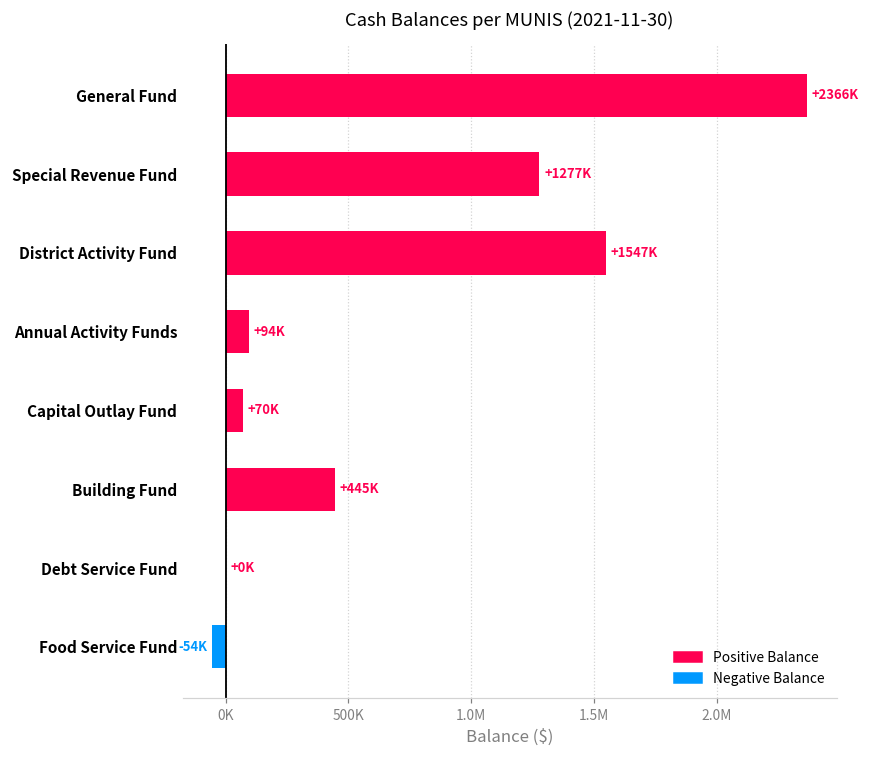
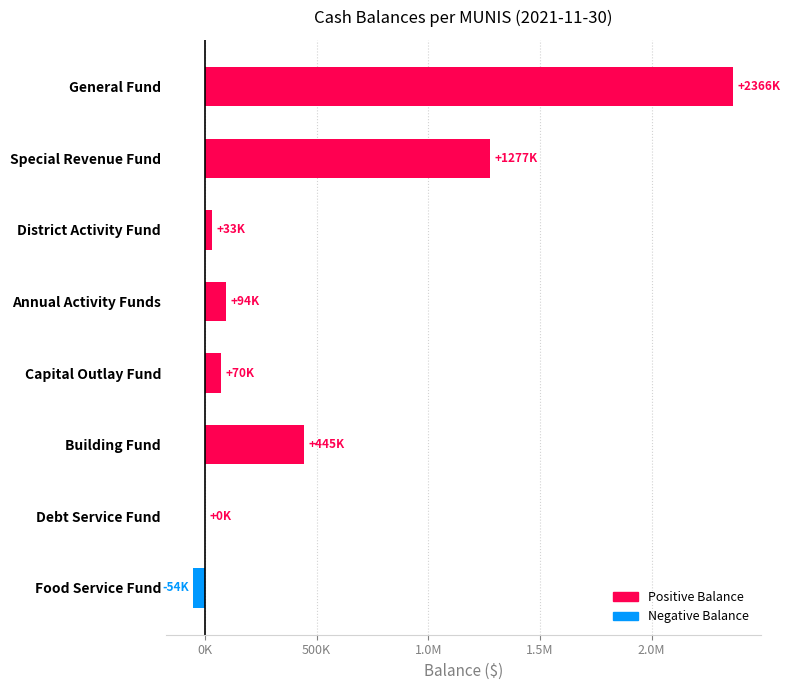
  {
    "General Fund": "+2366K",
    "Special Revenue Fund": "+1277K",
-   "District Activity Fund": "+1547K",
+   "District Activity Fund": "+33K",
    "Annual Activity Funds": "+94K",
    "Capital Outlay Fund": "+70K",
    "Building Fund": "+445K",
    "Debt Service Fund": "+0K",
    "Food Service Fund": "-54K"
  }
